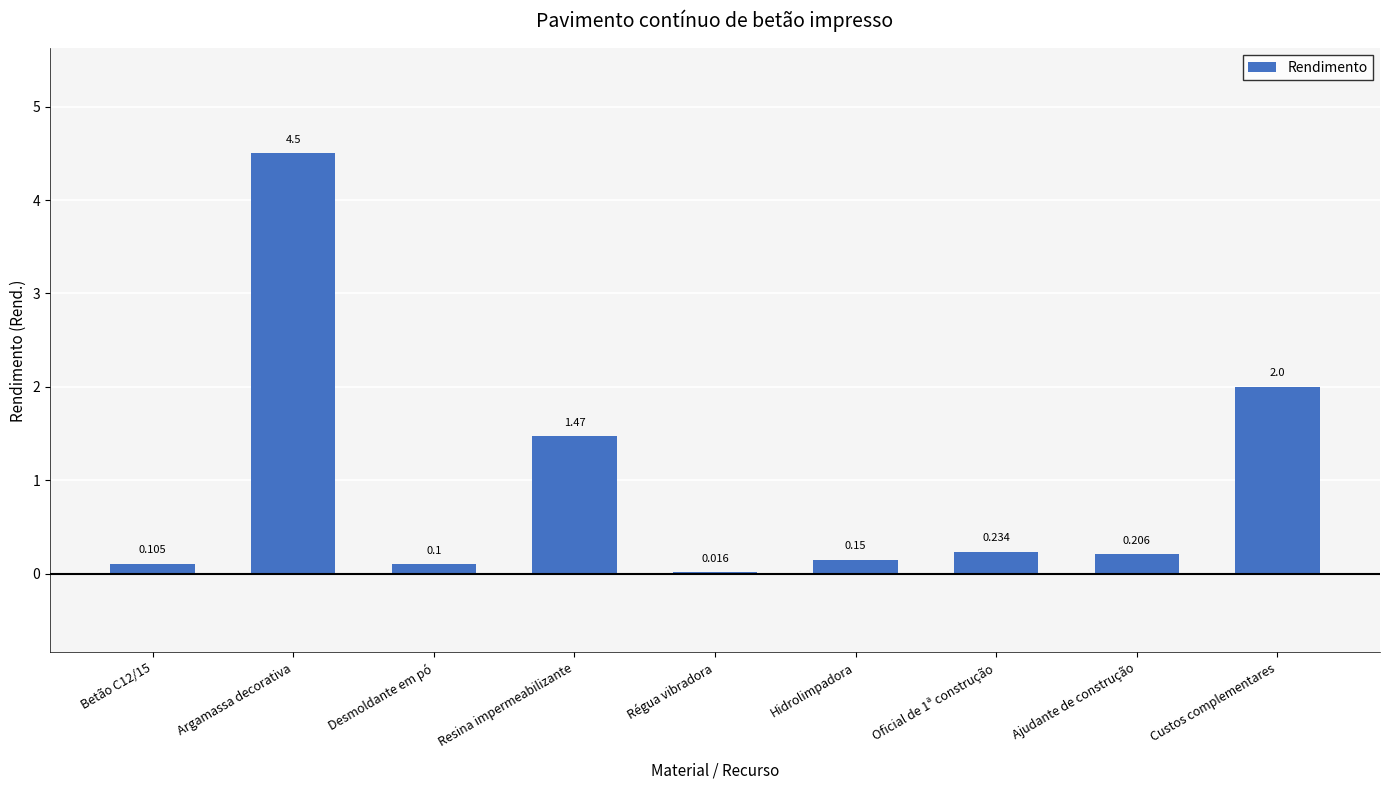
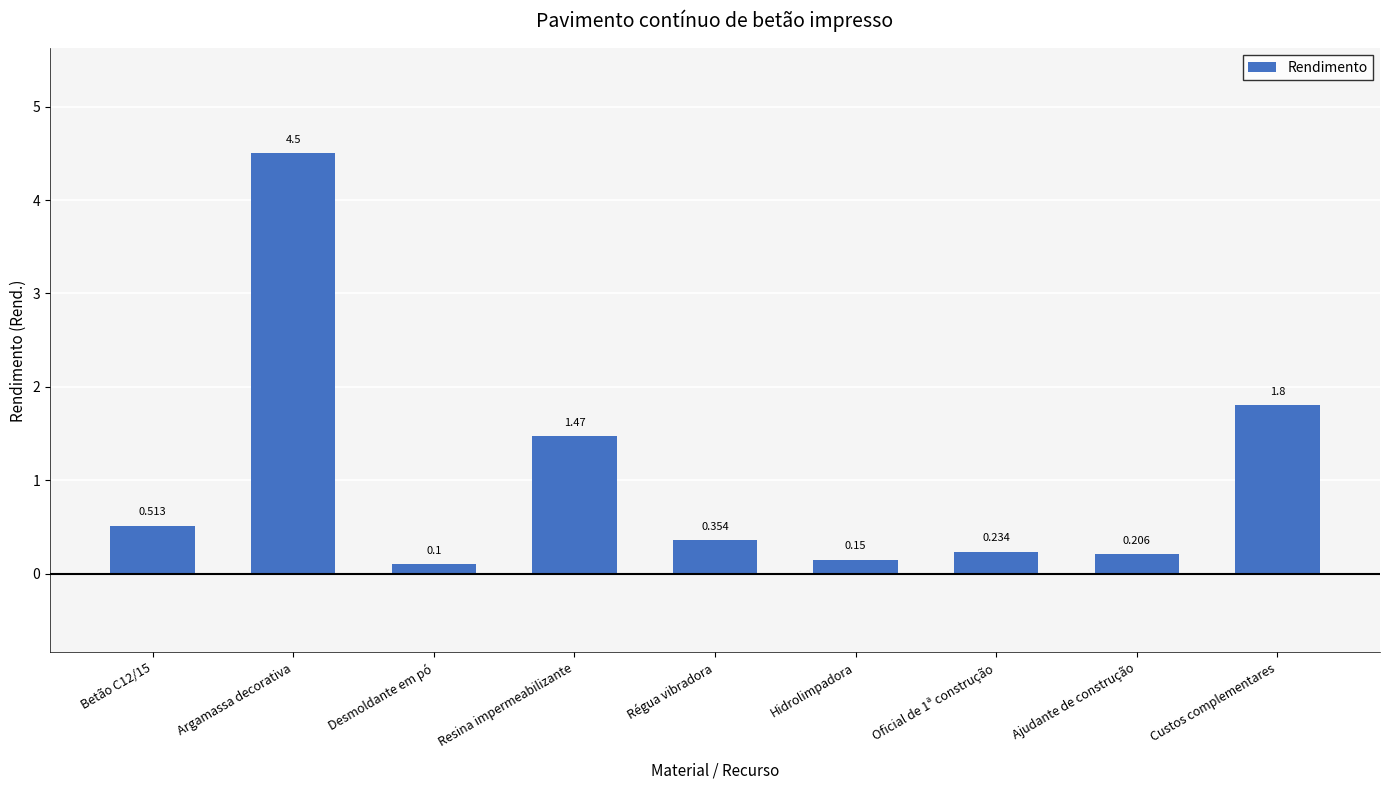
  {
-   "Betão C12/15": 0.105,
+   "Betão C12/15": 0.513,
    "Argamassa decorativa": 4.5,
    "Desmoldante em pó": 0.1,
    "Resina impermeabilizante": 1.47,
-   "Régua vibradora": 0.016,
+   "Régua vibradora": 0.354,
    "Hidrolimpadora": 0.15,
    "Oficial de 1ª construção": 0.234,
    "Ajudante de construção": 0.206,
-   "Custos complementares": 2.0
+   "Custos complementares": 1.8
  }
